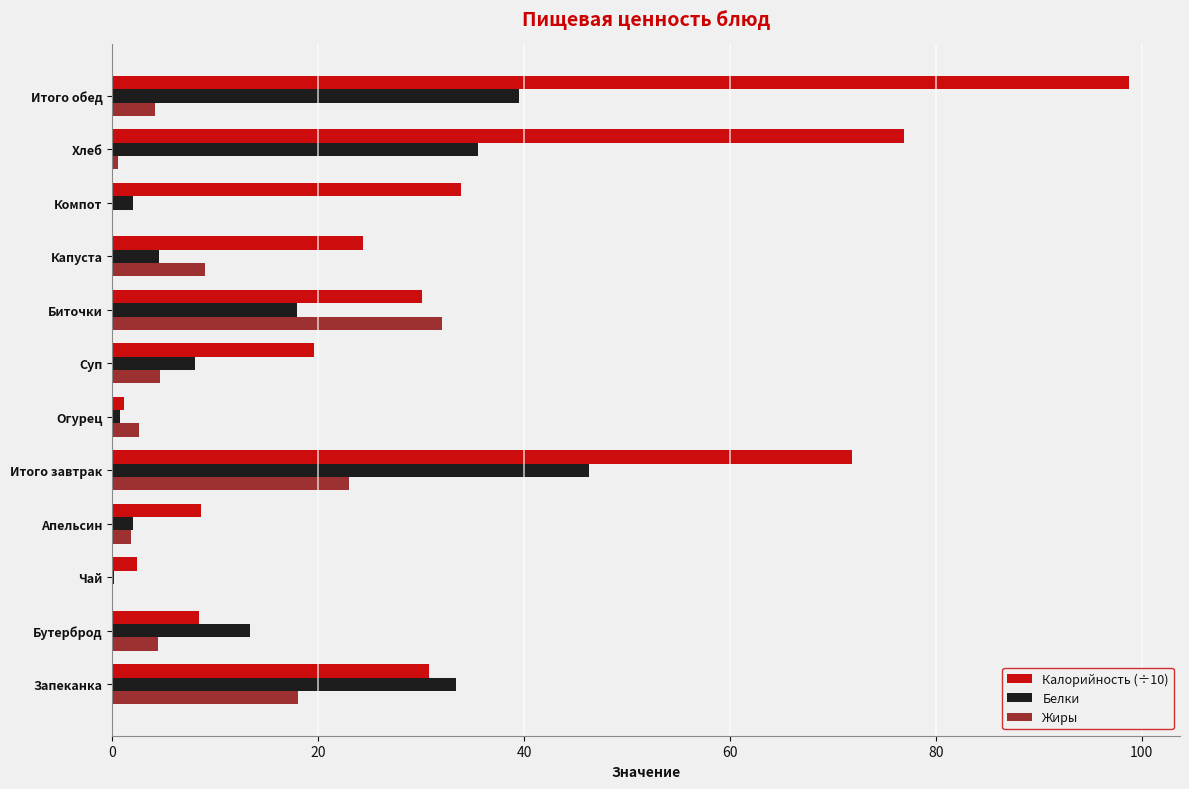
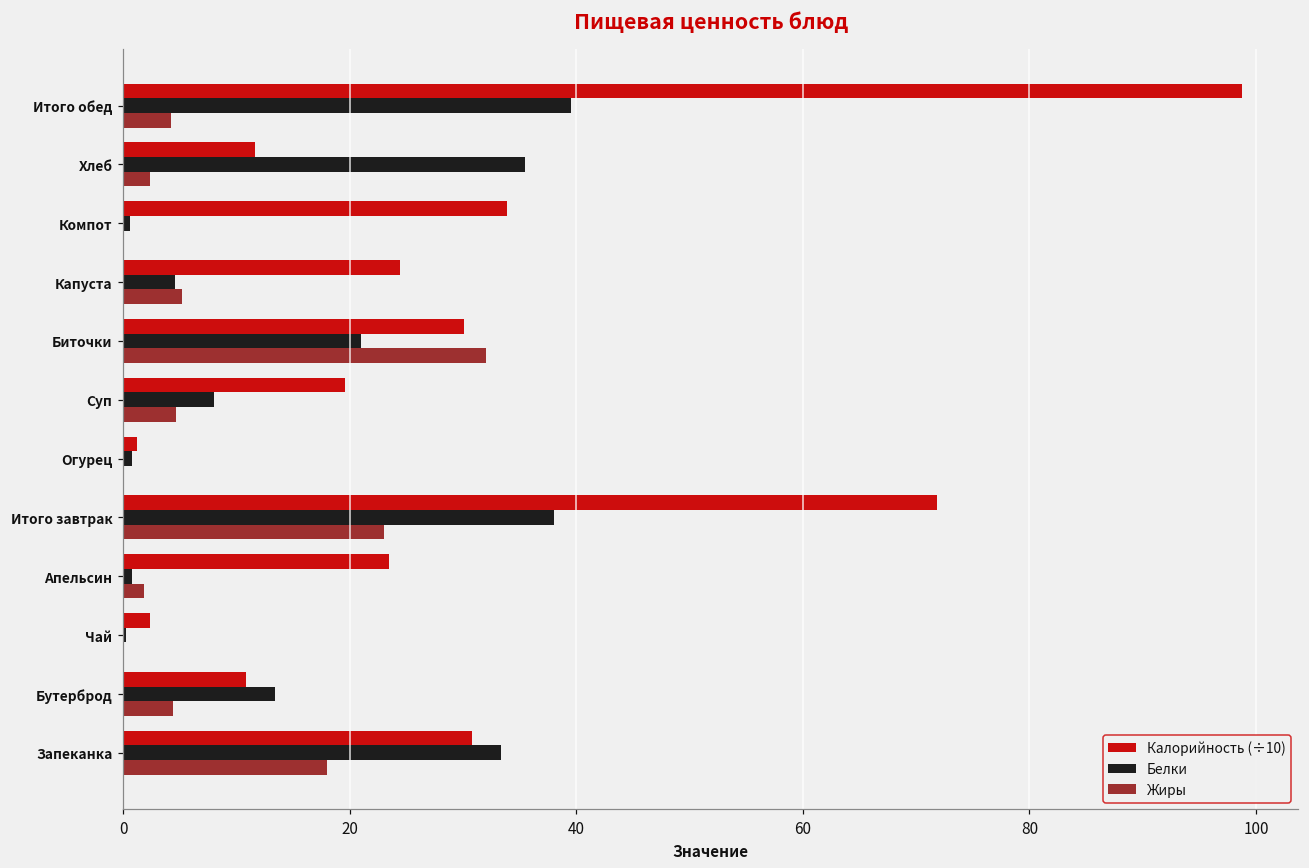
  {
    "Калорийность (÷10)": {
      "Итого обед": 98.8,
-     "Хлеб": 76.9,
+     "Хлеб": 11.6,
      "Компот": 33.9,
      "Капуста": 24.4,
      "Биточки": 30.1,
      "Суп": 19.6,
      "Огурец": 1.2,
      "Итого завтрак": 71.8,
-     "Апельсин": 8.6,
+     "Апельсин": 23.5,
      "Чай": 2.4,
-     "Бутерброд": 8.4,
+     "Бутерброд": 10.8,
      "Запеканка": 30.8
    },
    "Белки": {
      "Итого обед": 39.5,
      "Хлеб": 35.5,
-     "Компот": 2.0,
+     "Компот": 0.6,
      "Капуста": 4.6,
-     "Биточки": 18,
+     "Биточки": 21,
      "Суп": 8.1,
      "Огурец": 0.8,
-     "Итого завтрак": 46.3,
-     "Апельсин": 2.1,
+     "Итого завтрак": 38.0,
+     "Апельсин": 0.7,
      "Бутерброд": 13.4,
      "Запеканка": 33.4
    },
    "Жиры": {
      "Итого обед": 4.2,
-     "Хлеб": 0.6,
-     "Капуста": 9.0,
+     "Хлеб": 2.3,
+     "Капуста": 5.2,
      "Биточки": 32.0,
      "Суп": 4.7,
-     "Огурец": 2.6,
+     "Огурец": 0.1,
      "Итого завтрак": 23.0,
      "Апельсин": 1.9,
      "Бутерброд": 4.4,
      "Запеканка": 18.0
    }
  }
